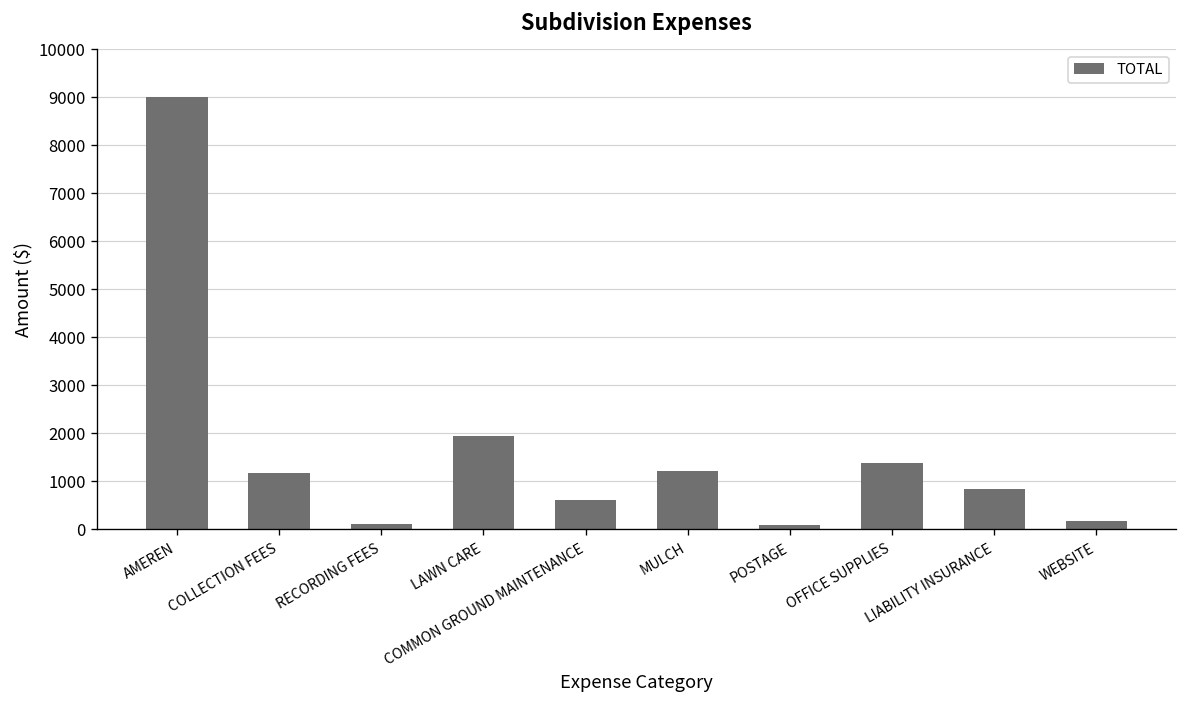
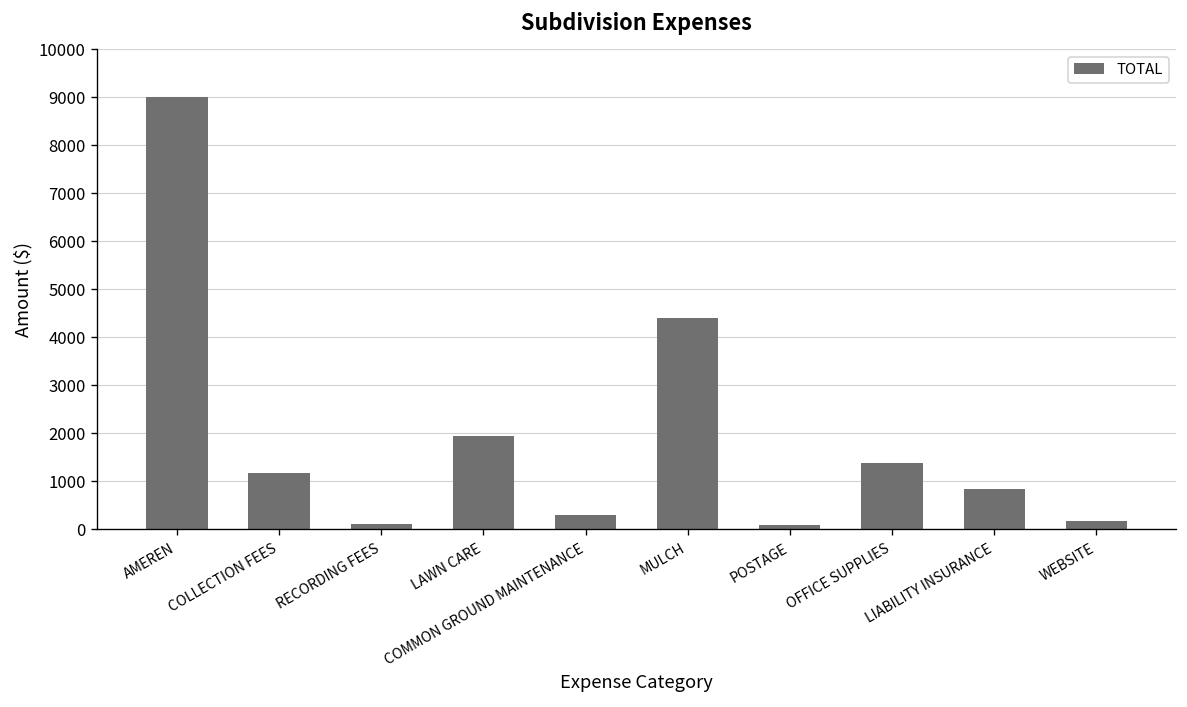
  {
    "AMEREN": 9000,
    "COLLECTION FEES": 1200,
    "RECORDING FEES": 100,
    "LAWN CARE": 1900,
-   "COMMON GROUND MAINTENANCE": 600,
-   "MULCH": 1200,
+   "COMMON GROUND MAINTENANCE": 300,
+   "MULCH": 4400,
    "POSTAGE": 100,
    "OFFICE SUPPLIES": 1400,
    "LIABILITY INSURANCE": 800,
    "WEBSITE": 200
  }
